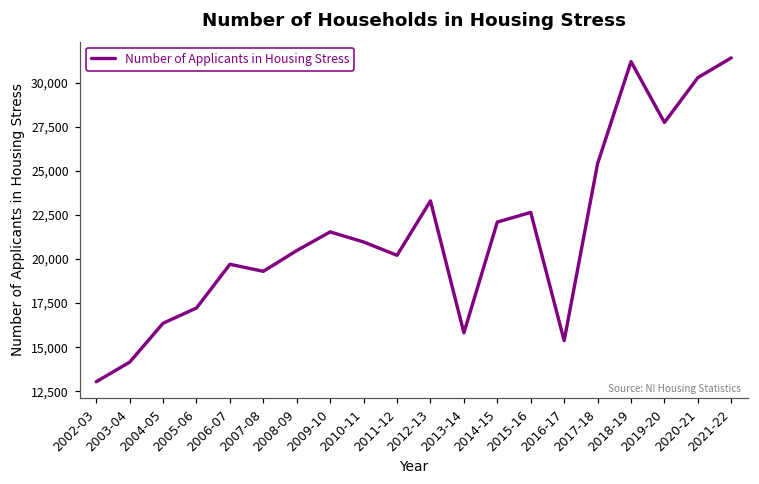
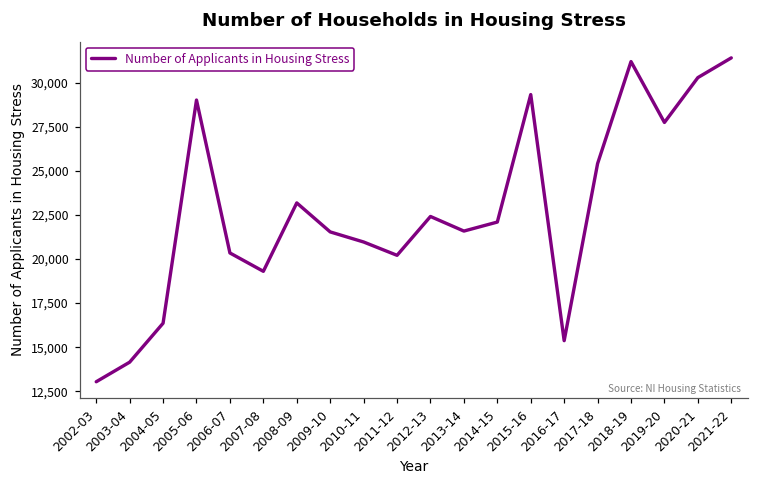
  {
    "2002-03": "13,000",
    "2003-04": "14,200",
    "2004-05": "16,400",
-   "2005-06": "17,200",
-   "2006-07": "19,700",
+   "2005-06": "29,000",
+   "2006-07": "20,300",
    "2007-08": "19,300",
-   "2008-09": "20,500",
+   "2008-09": "23,200",
    "2009-10": "21,500",
    "2010-11": "21,000",
    "2011-12": "20,200",
-   "2012-13": "23,300",
-   "2013-14": "15,800",
+   "2012-13": "22,400",
+   "2013-14": "21,600",
    "2014-15": "22,100",
-   "2015-16": "22,600",
+   "2015-16": "29,300",
    "2016-17": "15,400",
    "2017-18": "25,400",
    "2018-19": "31,200",
    "2019-20": "27,700",
    "2020-21": "30,300",
    "2021-22": "31,400"
  }
